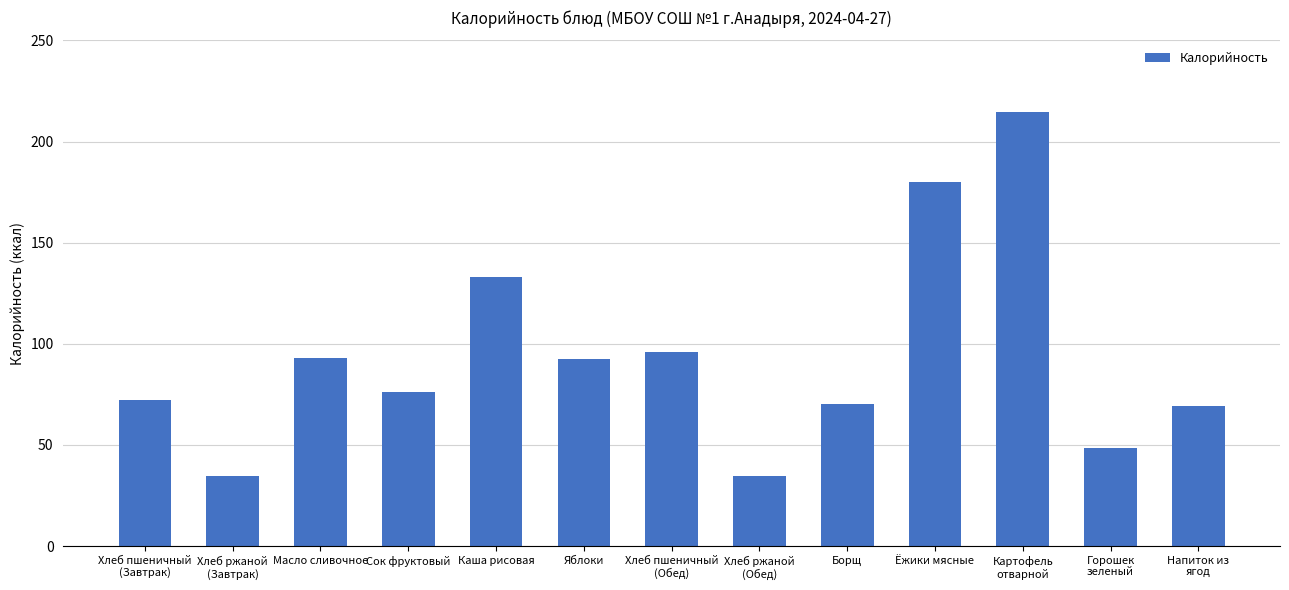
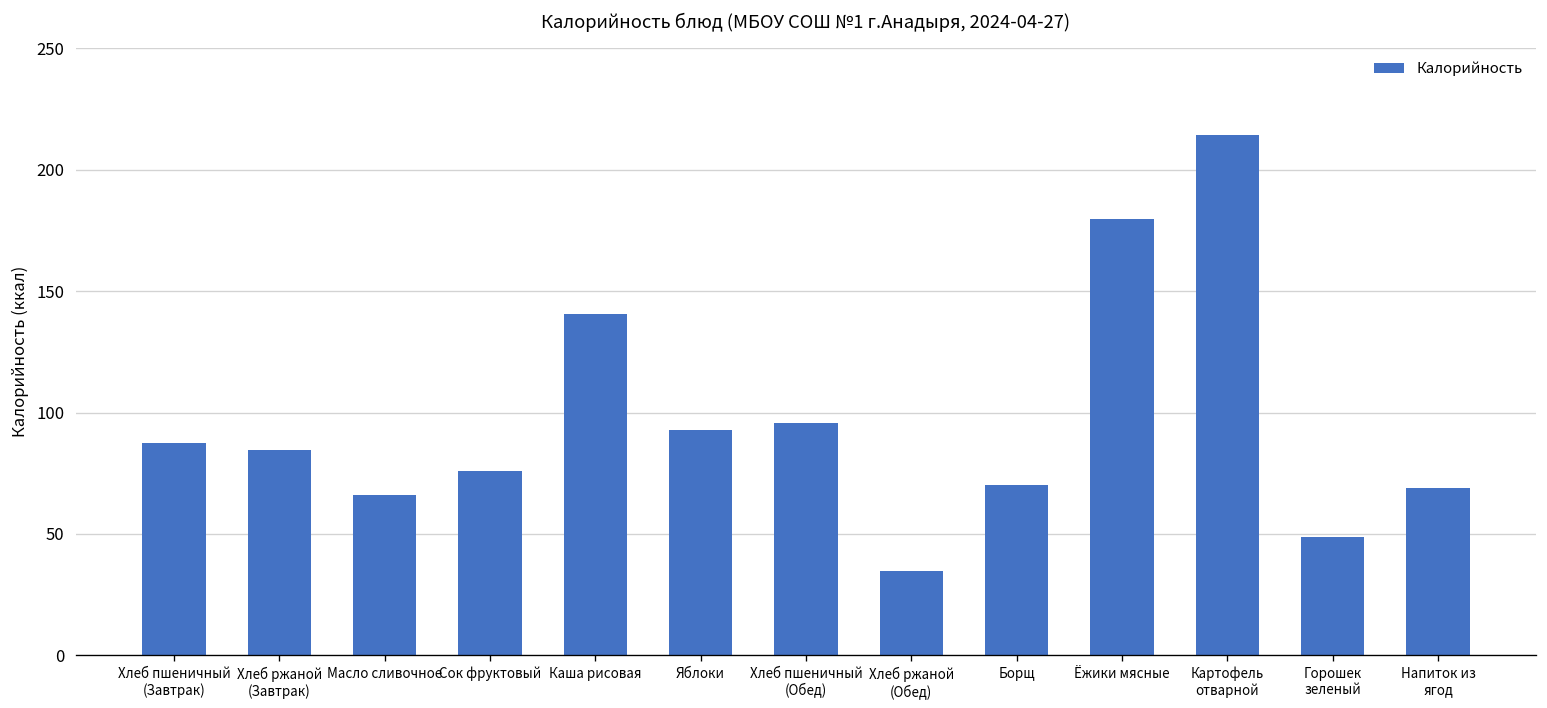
  {
-   "Хлеб пшеничный (Завтрак)": 72,
-   "Хлеб ржаной (Завтрак)": 35,
-   "Масло сливочное": 93,
+   "Хлеб пшеничный (Завтрак)": 88,
+   "Хлеб ржаной (Завтрак)": 85,
+   "Масло сливочное": 66,
    "Сок фруктовый": 76,
-   "Каша рисовая": 133,
+   "Каша рисовая": 141,
    "Яблоки": 93,
    "Хлеб пшеничный (Обед)": 96,
    "Хлеб ржаной (Обед)": 35,
    "Борщ": 70,
    "Ёжики мясные": 180,
    "Картофель отварной": 214,
    "Горошек зеленый": 49,
    "Напиток из ягод": 69
  }
